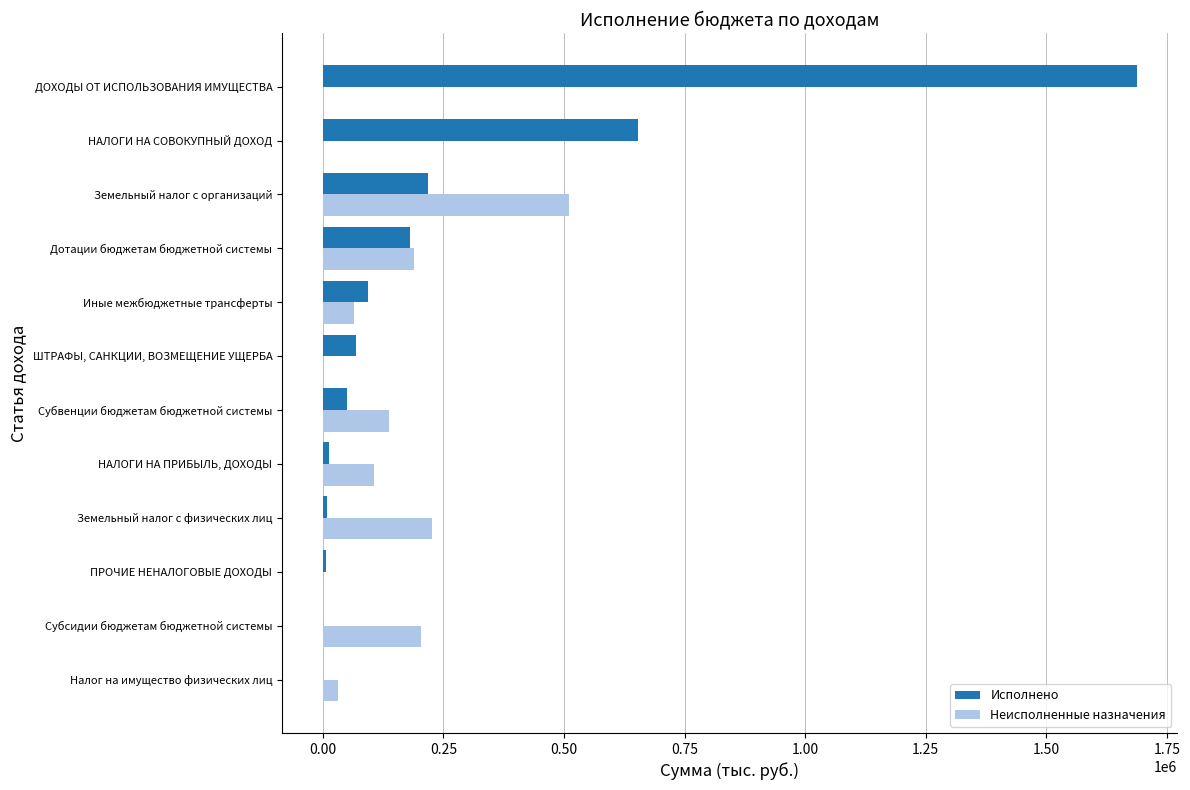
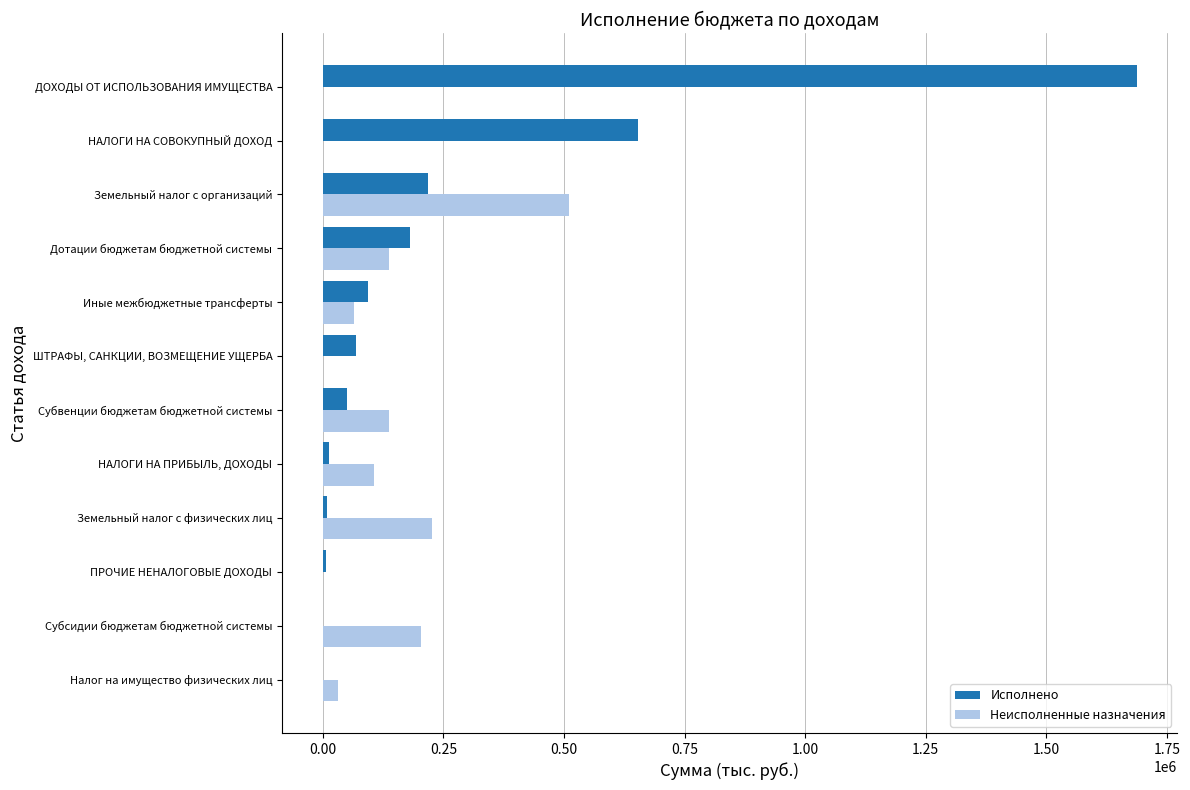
  {
    "Исполнено": {
      "ДОХОДЫ ОТ ИСПОЛЬЗОВАНИЯ ИМУЩЕСТВА": 1690000,
      "НАЛОГИ НА СОВОКУПНЫЙ ДОХОД": 650000,
      "Земельный налог с организаций": 220000,
      "Дотации бюджетам бюджетной системы": 180000,
      "Иные межбюджетные трансферты": 90000,
      "ШТРАФЫ, САНКЦИИ, ВОЗМЕЩЕНИЕ УЩЕРБА": 70000,
      "Субвенции бюджетам бюджетной системы": 50000,
      "НАЛОГИ НА ПРИБЫЛЬ, ДОХОДЫ": 10000,
      "Земельный налог с физических лиц": 10000,
      "ПРОЧИЕ НЕНАЛОГОВЫЕ ДОХОДЫ": 10000,
      "Субсидии бюджетам бюджетной системы": 0
    },
    "Неисполненные назначения": {
      "ДОХОДЫ ОТ ИСПОЛЬЗОВАНИЯ ИМУЩЕСТВА": 0,
      "НАЛОГИ НА СОВОКУПНЫЙ ДОХОД": 0,
      "Земельный налог с организаций": 510000,
-     "Дотации бюджетам бюджетной системы": 190000,
+     "Дотации бюджетам бюджетной системы": 140000,
      "Иные межбюджетные трансферты": 70000,
      "ШТРАФЫ, САНКЦИИ, ВОЗМЕЩЕНИЕ УЩЕРБА": 0,
      "Субвенции бюджетам бюджетной системы": 140000,
      "НАЛОГИ НА ПРИБЫЛЬ, ДОХОДЫ": 110000,
      "Земельный налог с физических лиц": 230000,
      "ПРОЧИЕ НЕНАЛОГОВЫЕ ДОХОДЫ": 0,
      "Субсидии бюджетам бюджетной системы": 200000,
      "Налог на имущество физических лиц": 30000
    }
  }
